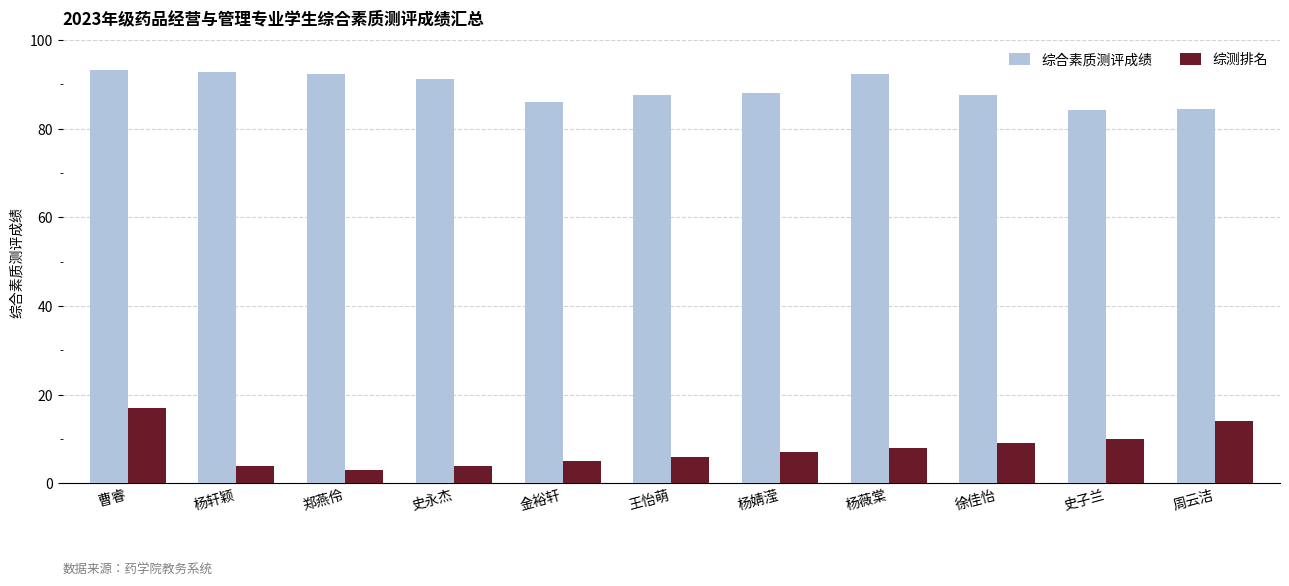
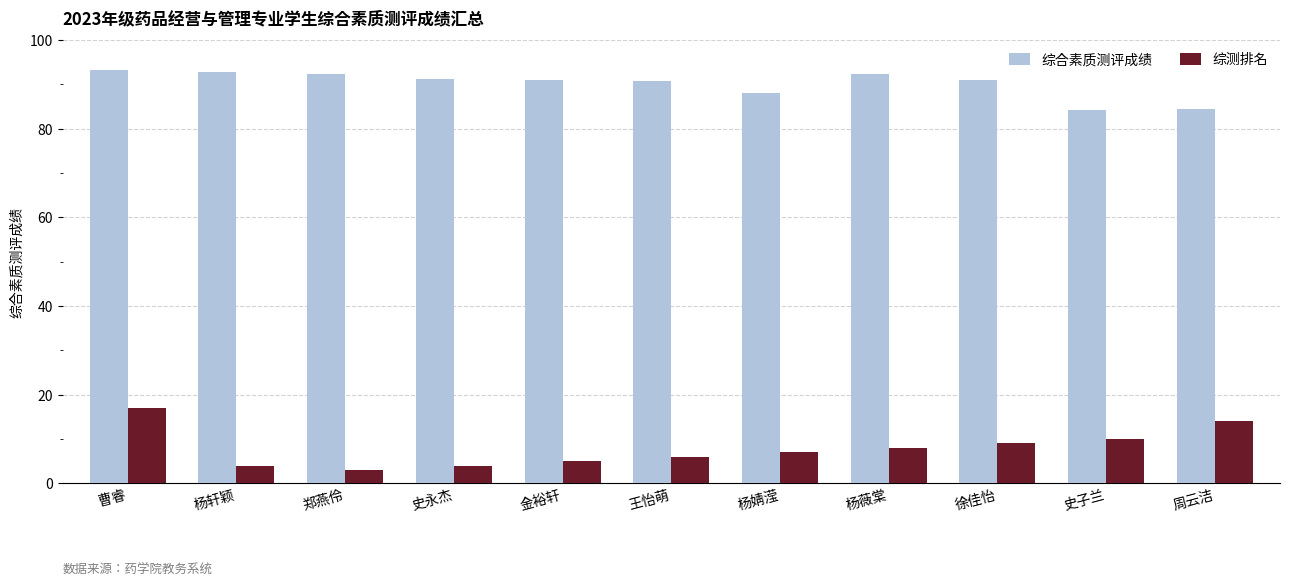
  {
    "综合素质测评成绩": {
      "曹睿": 93,
      "杨轩颖": 93,
      "郑燕伶": 92,
      "史永杰": 91,
-     "金裕轩": 86,
-     "王怡萌": 88,
+     "金裕轩": 91,
+     "王怡萌": 91,
      "杨婧滢": 88,
      "杨薇棠": 92,
-     "徐佳怡": 88,
+     "徐佳怡": 91,
      "史子兰": 84,
      "周云洁": 84
    },
    "综测排名": {
      "曹睿": 17,
      "杨轩颖": 4,
      "郑燕伶": 3,
      "史永杰": 4,
      "金裕轩": 5,
      "王怡萌": 6,
      "杨婧滢": 7,
      "杨薇棠": 8,
      "徐佳怡": 9,
      "史子兰": 10,
      "周云洁": 14
    }
  }
